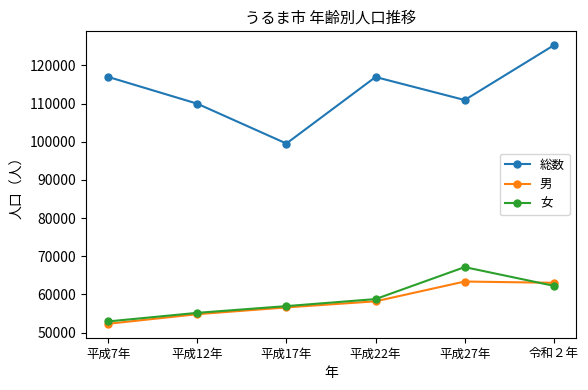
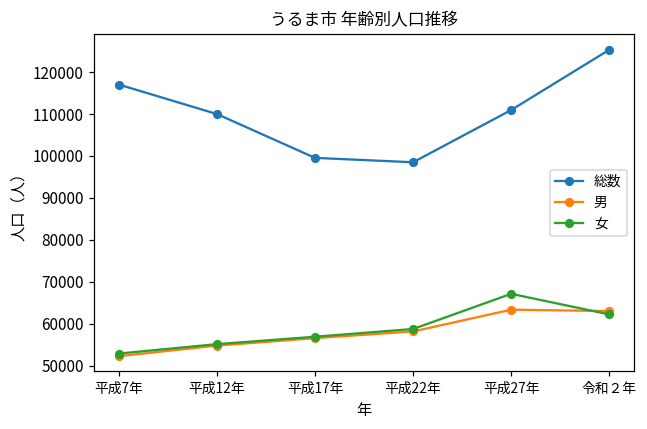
  {
    "総数": {
      "平成7年": 117000,
      "平成12年": 110000,
      "平成17年": 100000,
-     "平成22年": 117000,
+     "平成22年": 99000,
      "平成27年": 111000,
      "令和２年": 125000
    },
    "男": {
      "平成27年": 63000,
      "令和２年": 63000
    },
    "女": {
      "平成27年": 67000,
      "令和２年": 62000
    }
  }
